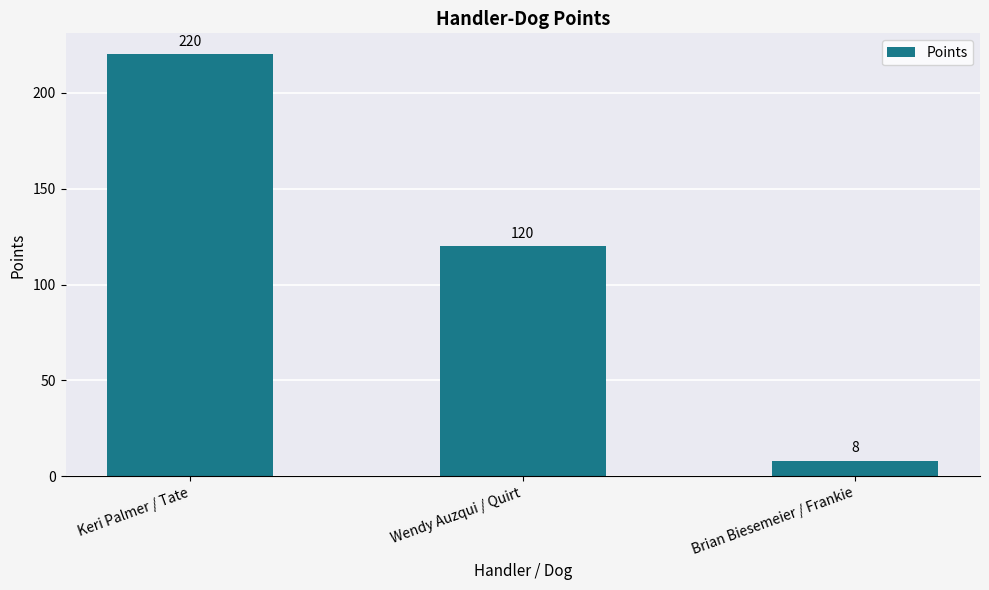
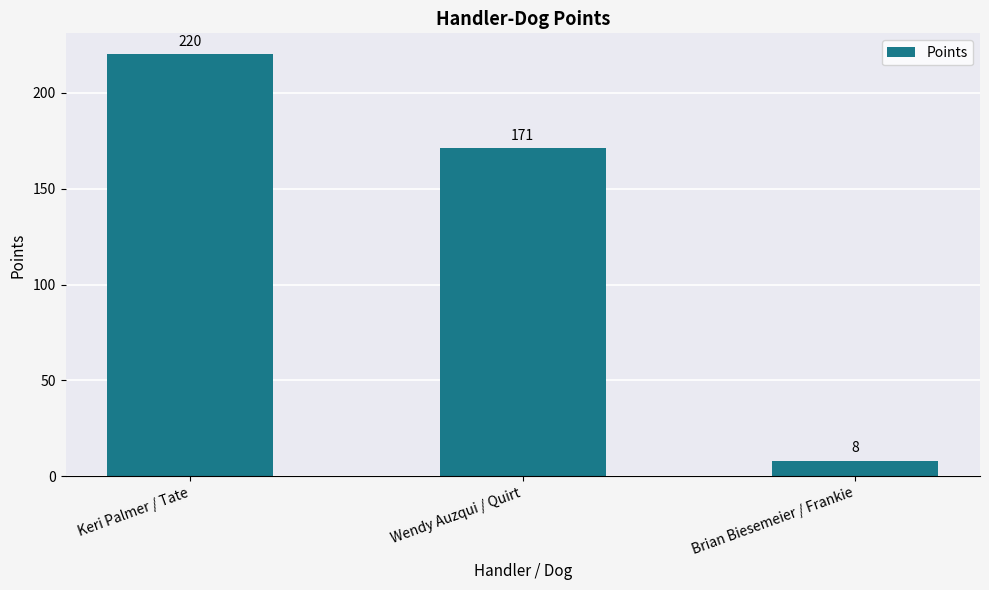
  {
    "Keri Palmer / Tate": 220,
-   "Wendy Auzqui / Quirt": 120,
+   "Wendy Auzqui / Quirt": 171,
    "Brian Biesemeier / Frankie": 8
  }
